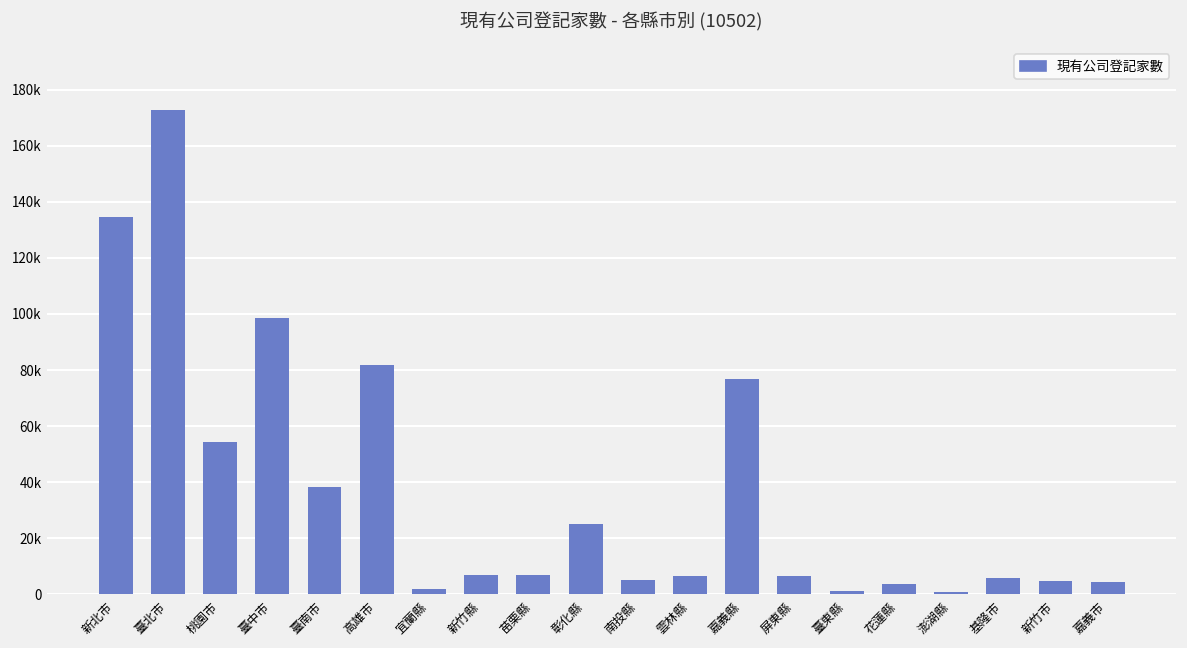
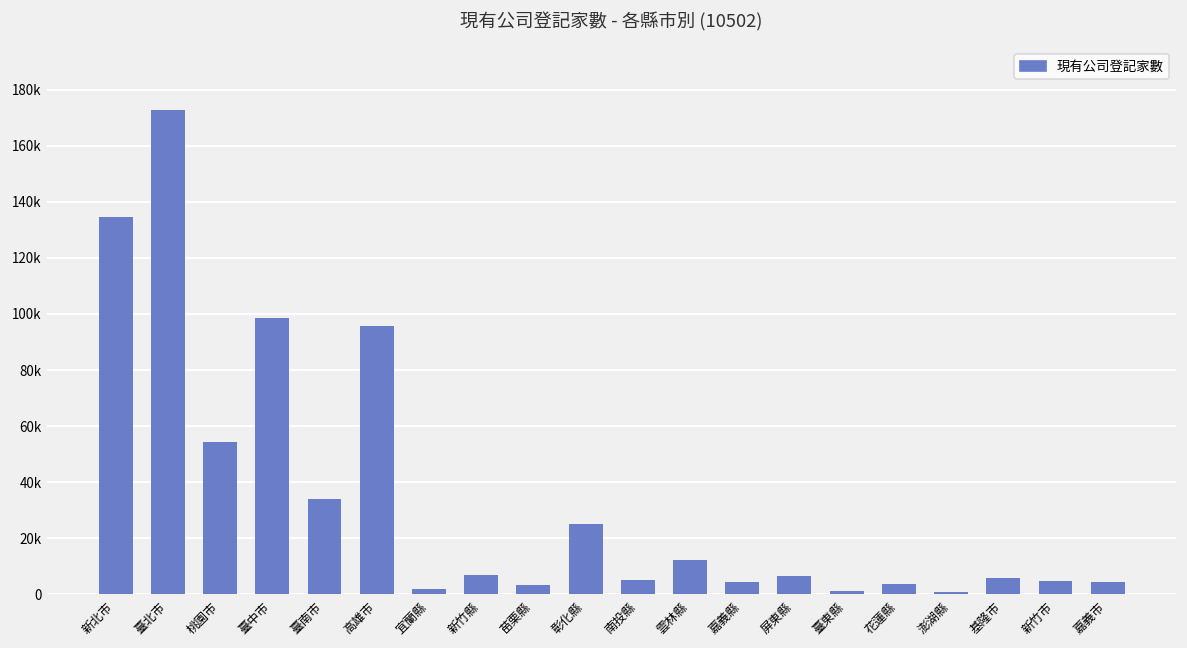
  {
    "新北市": 135000,
    "臺北市": 173000,
    "桃園市": 54000,
    "臺中市": 99000,
-   "臺南市": 38000,
-   "高雄市": 82000,
+   "臺南市": 34000,
+   "高雄市": 96000,
    "宜蘭縣": 2000,
    "新竹縣": 7000,
-   "苗栗縣": 7000,
+   "苗栗縣": 3000,
    "彰化縣": 25000,
    "南投縣": 5000,
-   "雲林縣": 6000,
-   "嘉義縣": 77000,
+   "雲林縣": 12000,
+   "嘉義縣": 4000,
    "屏東縣": 6000,
    "臺東縣": 1000,
    "花蓮縣": 4000,
    "基隆市": 6000,
    "新竹市": 5000,
    "嘉義市": 4000
  }
